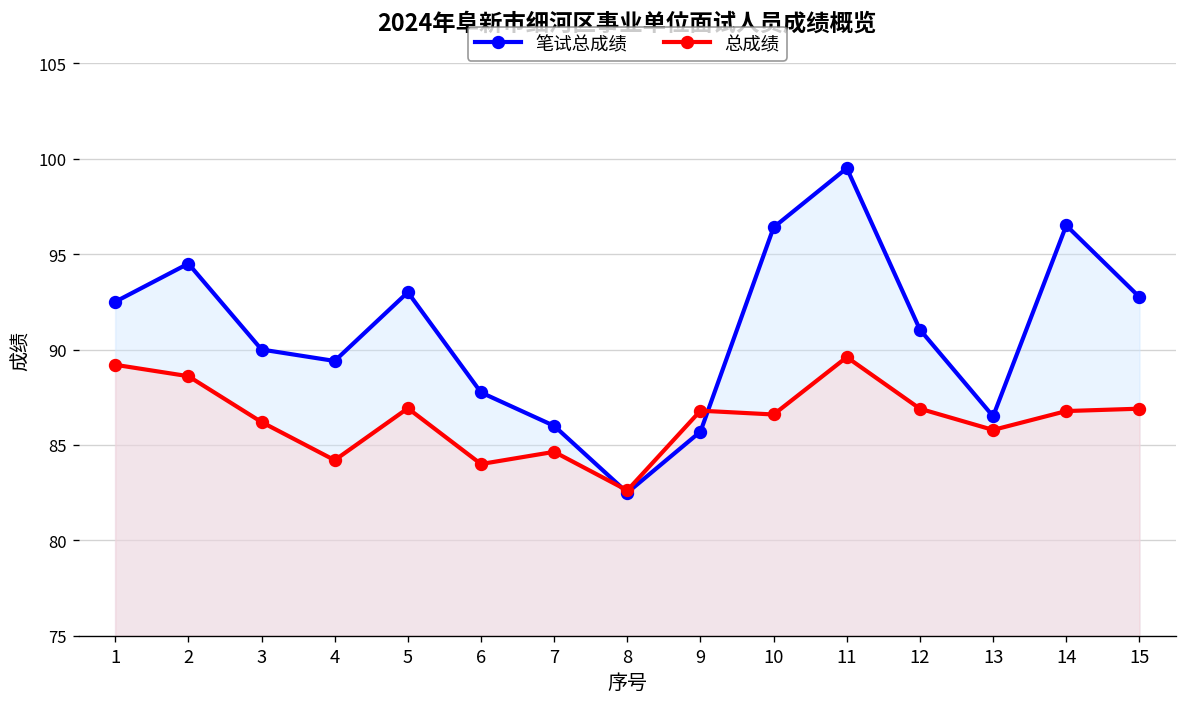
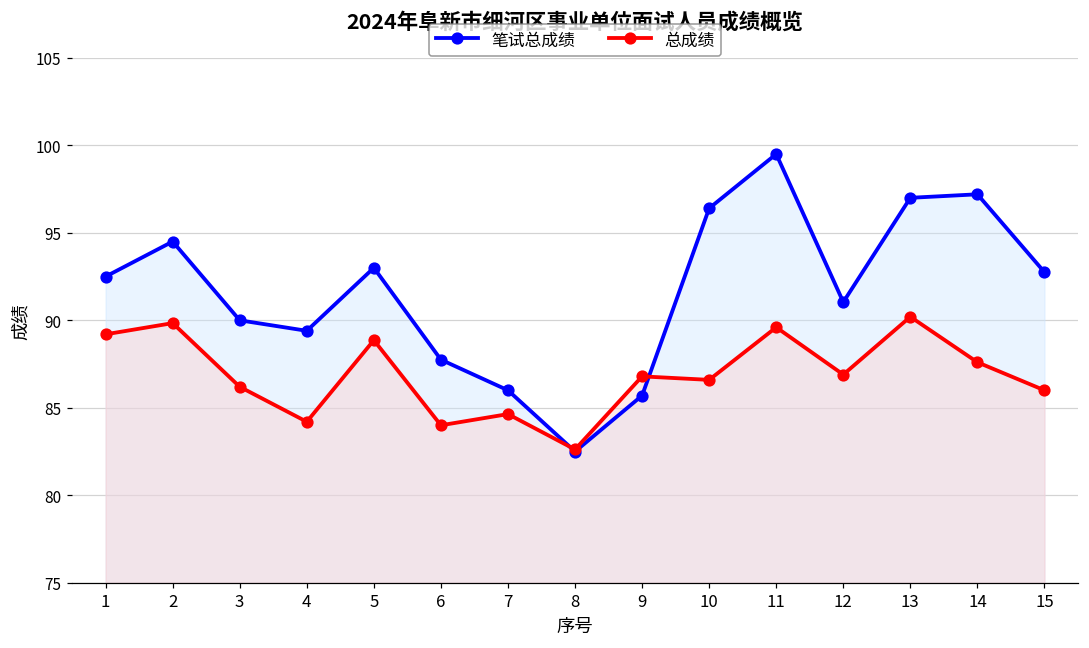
  {
    "笔试总成绩": {
      "1": 92.5,
      "2": 94.5,
      "3": 90.0,
      "4": 89.4,
      "5": 93.0,
      "6": 87.8,
      "7": 86.0,
      "9": 85.7,
      "10": 96.4,
      "11": 99.5,
      "12": 91.0,
-     "13": 86.5,
-     "14": 96.5,
+     "13": 97.0,
+     "14": 97.2,
      "15": 92.8
    },
    "总成绩": {
      "1": 89.2,
-     "2": 88.6,
+     "2": 89.8,
      "3": 86.2,
      "4": 84.2,
-     "5": 86.9,
+     "5": 88.9,
      "6": 84.0,
      "7": 84.6,
      "9": 86.8,
      "10": 86.6,
      "11": 89.6,
      "12": 86.9,
-     "13": 85.8,
-     "14": 86.8,
-     "15": 86.9
+     "13": 90.2,
+     "14": 87.6,
+     "15": 86.0
    }
  }
